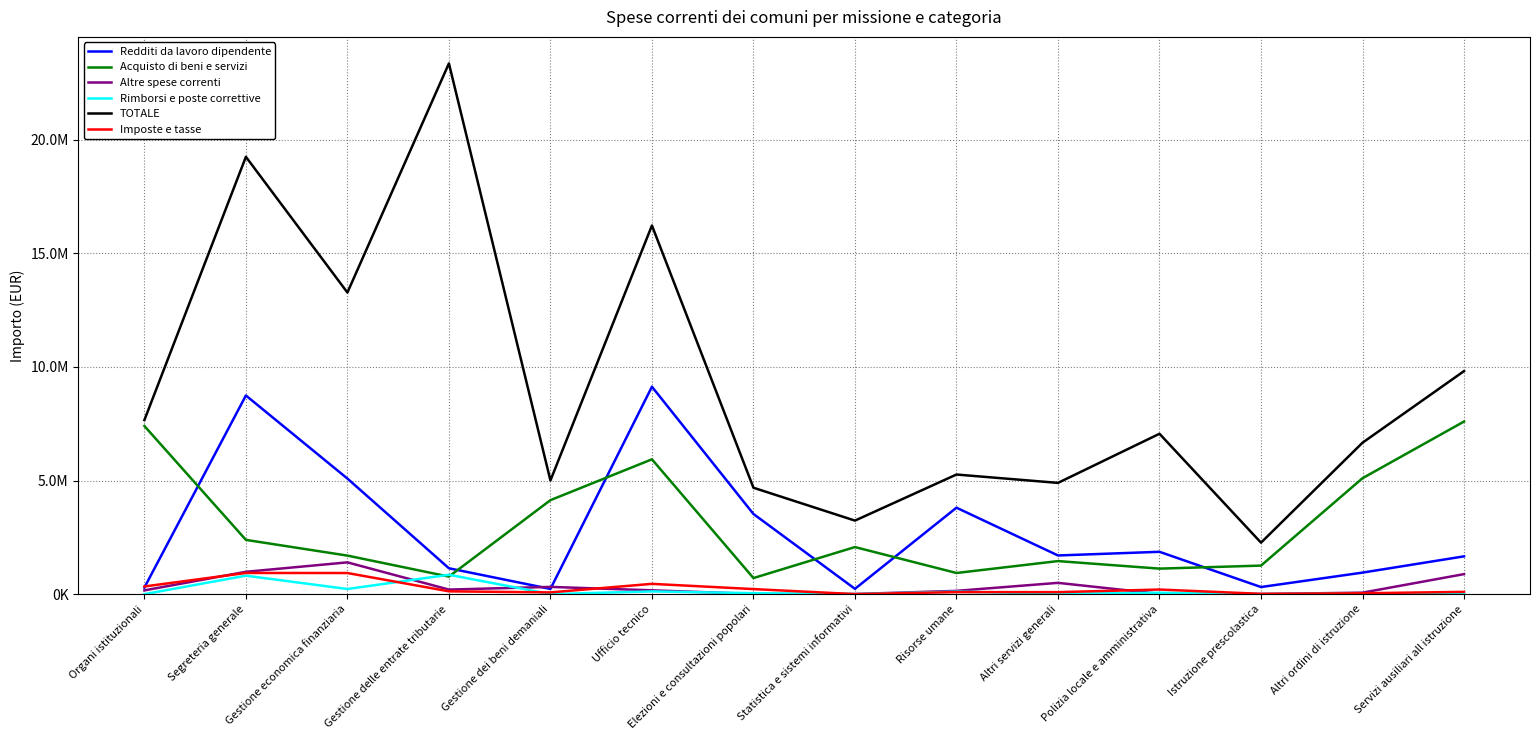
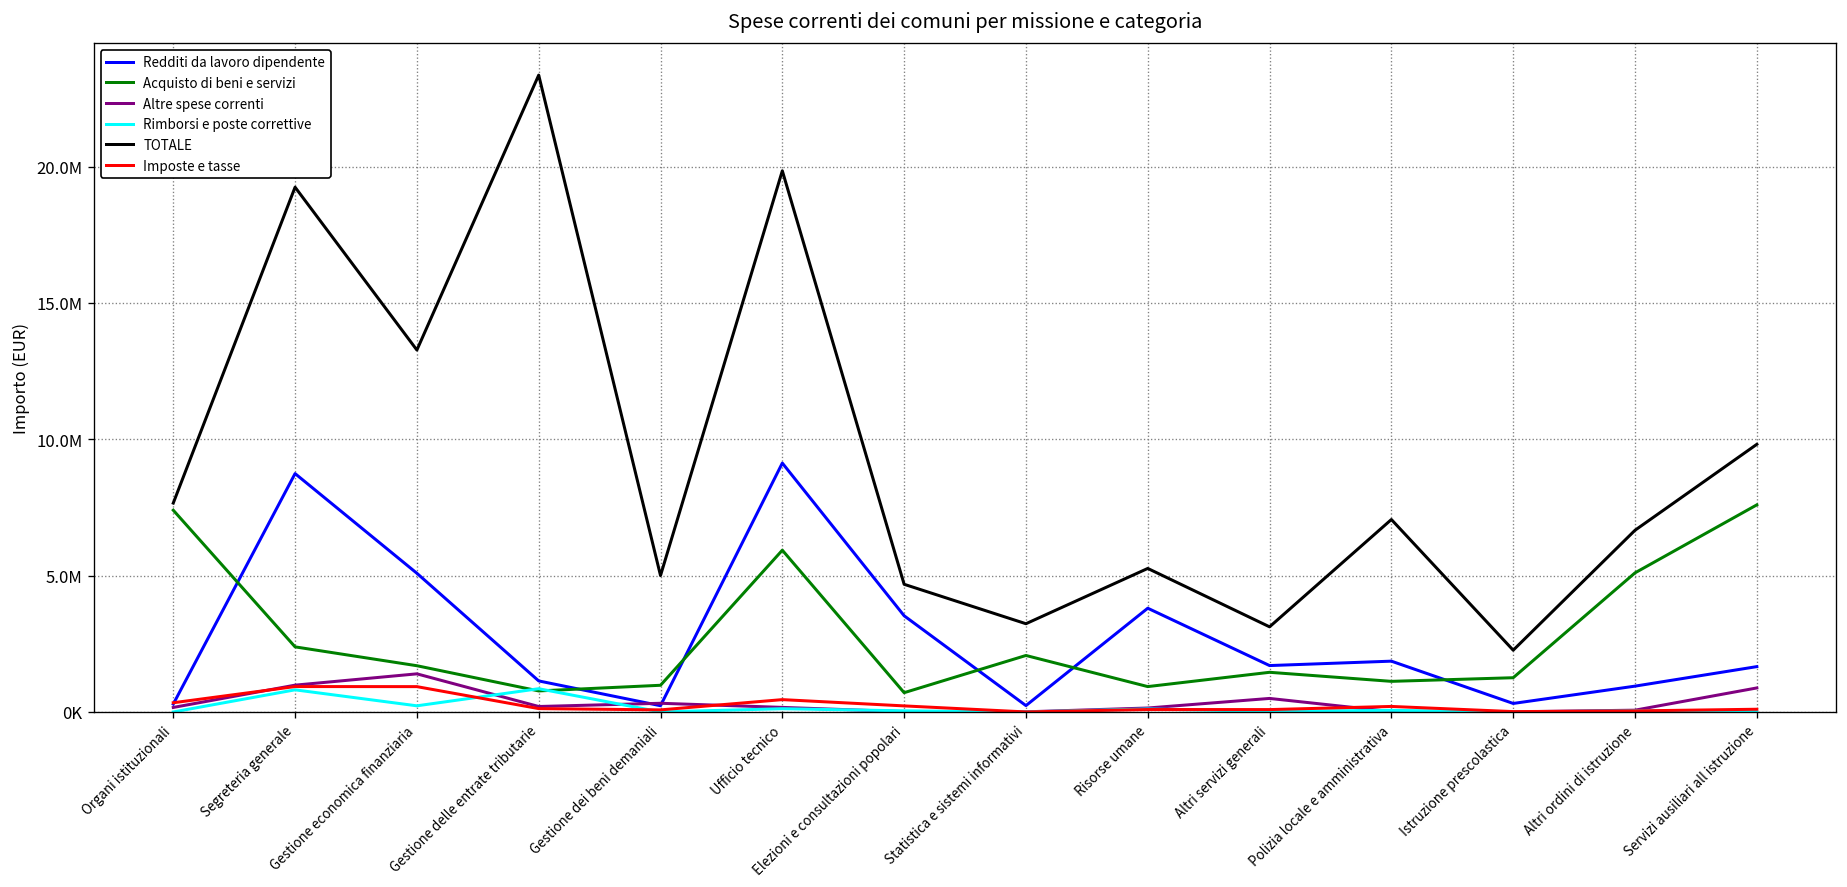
  {
    "Redditi da lavoro dipendente": {
      "Segreteria generale": 8700000,
      "Gestione economica finanziaria": 5100000,
      "Gestione delle entrate tributarie": 1100000,
      "Ufficio tecnico": 9100000,
      "Elezioni e consultazioni popolari": 3500000,
      "Statistica e sistemi informativi": 200000,
      "Risorse umane": 3800000,
      "Altri servizi generali": 1700000,
      "Polizia locale e amministrativa": 1900000,
      "Istruzione prescolastica": 300000,
      "Altri ordini di istruzione": 900000,
      "Servizi ausiliari all istruzione": 1700000
    },
    "Acquisto di beni e servizi": {
      "Organi istituzionali": 7400000,
      "Segreteria generale": 2400000,
      "Gestione economica finanziaria": 1700000,
-     "Gestione dei beni demaniali": 4100000,
+     "Gestione dei beni demaniali": 1000000,
      "Ufficio tecnico": 5900000,
      "Elezioni e consultazioni popolari": 700000,
      "Statistica e sistemi informativi": 2100000,
      "Risorse umane": 900000,
      "Altri servizi generali": 1500000,
      "Polizia locale e amministrativa": 1100000,
      "Istruzione prescolastica": 1300000,
      "Altri ordini di istruzione": 5100000,
      "Servizi ausiliari all istruzione": 7600000
    },
    "Altre spese correnti": {
      "Organi istituzionali": 200000,
      "Gestione economica finanziaria": 1400000,
      "Altri servizi generali": 500000,
      "Servizi ausiliari all istruzione": 900000
    },
    "Rimborsi e poste correttive": {
      "Organi istituzionali": 0,
      "Segreteria generale": 800000,
      "Gestione economica finanziaria": 200000
    },
    "TOTALE": {
      "Organi istituzionali": 7700000,
      "Segreteria generale": 19200000,
      "Gestione economica finanziaria": 13300000,
      "Gestione delle entrate tributarie": 23400000,
      "Gestione dei beni demaniali": 5000000,
-     "Ufficio tecnico": 16200000,
+     "Ufficio tecnico": 19800000,
      "Elezioni e consultazioni popolari": 4700000,
      "Statistica e sistemi informativi": 3200000,
      "Risorse umane": 5300000,
-     "Altri servizi generali": 4900000,
+     "Altri servizi generali": 3100000,
      "Polizia locale e amministrativa": 7100000,
      "Istruzione prescolastica": 2300000,
      "Altri ordini di istruzione": 6700000,
      "Servizi ausiliari all istruzione": 9800000
    },
    "Imposte e tasse": {
      "Gestione economica finanziaria": 900000,
      "Ufficio tecnico": 500000,
      "Elezioni e consultazioni popolari": 200000,
      "Polizia locale e amministrativa": 200000
    }
  }
